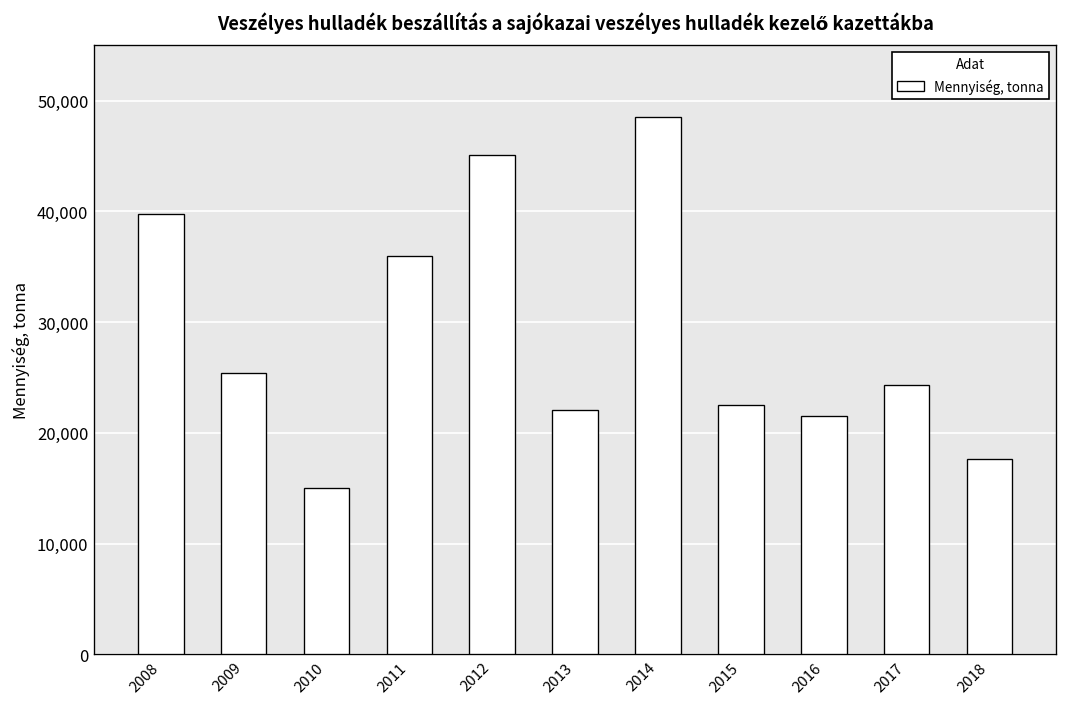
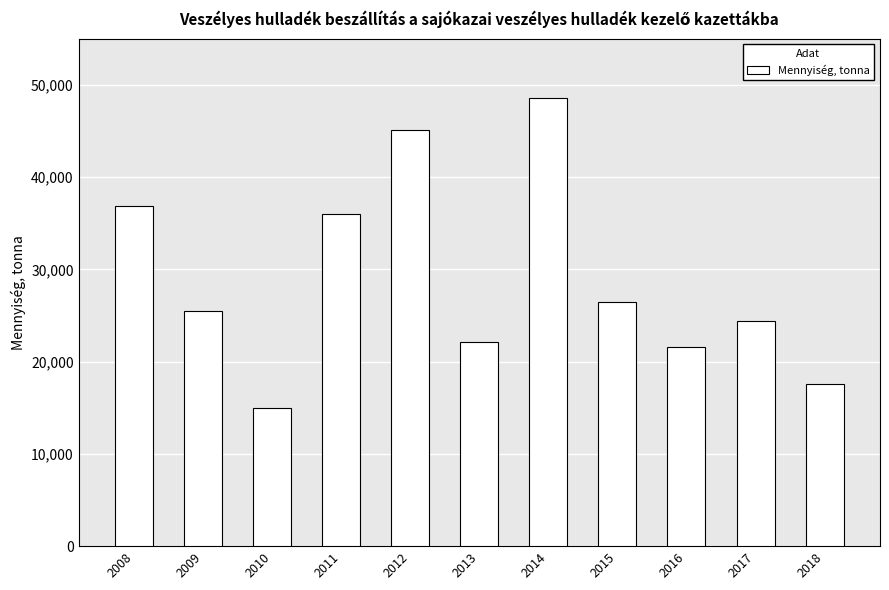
  {
-   "2008": "40,000",
+   "2008": "37,000",
    "2009": "25,000",
    "2010": "15,000",
    "2011": "36,000",
    "2012": "45,000",
    "2013": "22,000",
    "2014": "49,000",
-   "2015": "22,000",
+   "2015": "26,000",
    "2016": "22,000",
    "2017": "24,000",
    "2018": "18,000"
  }
